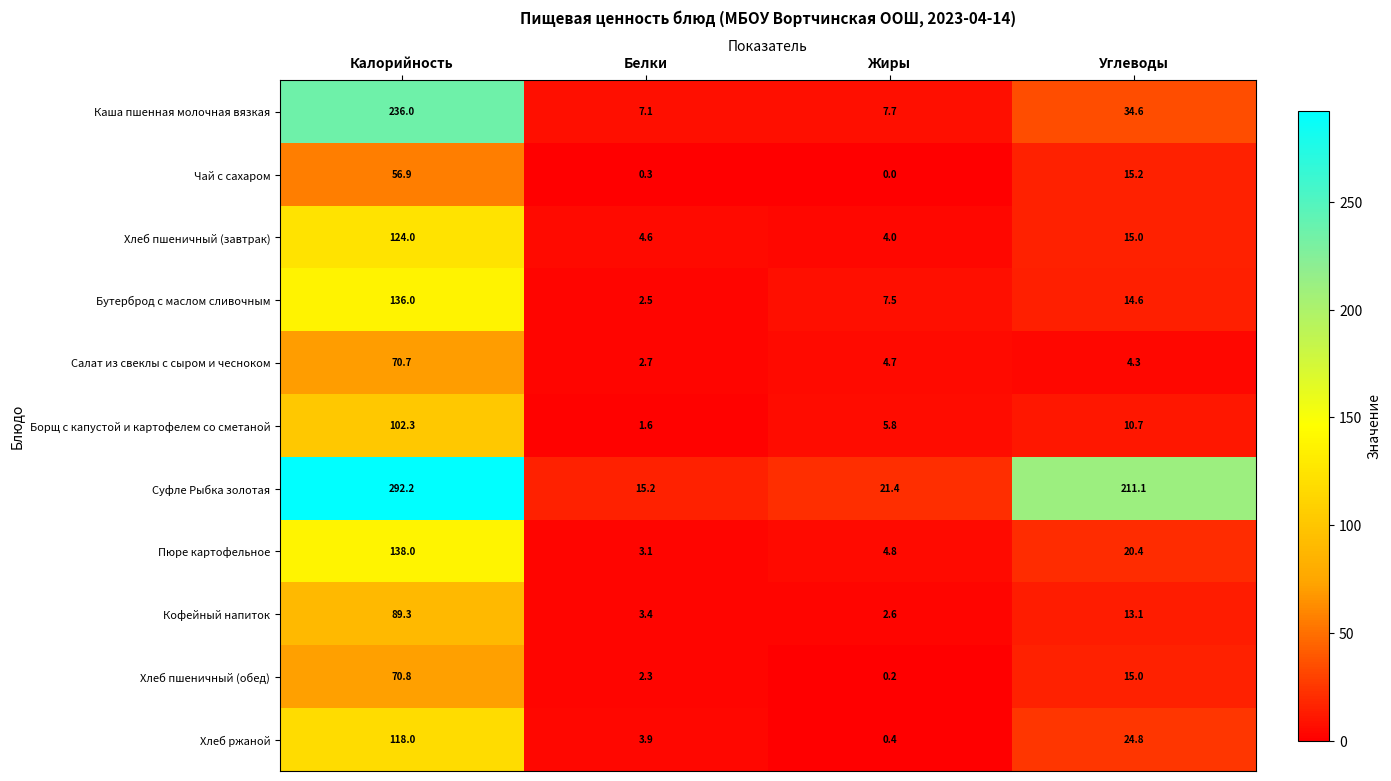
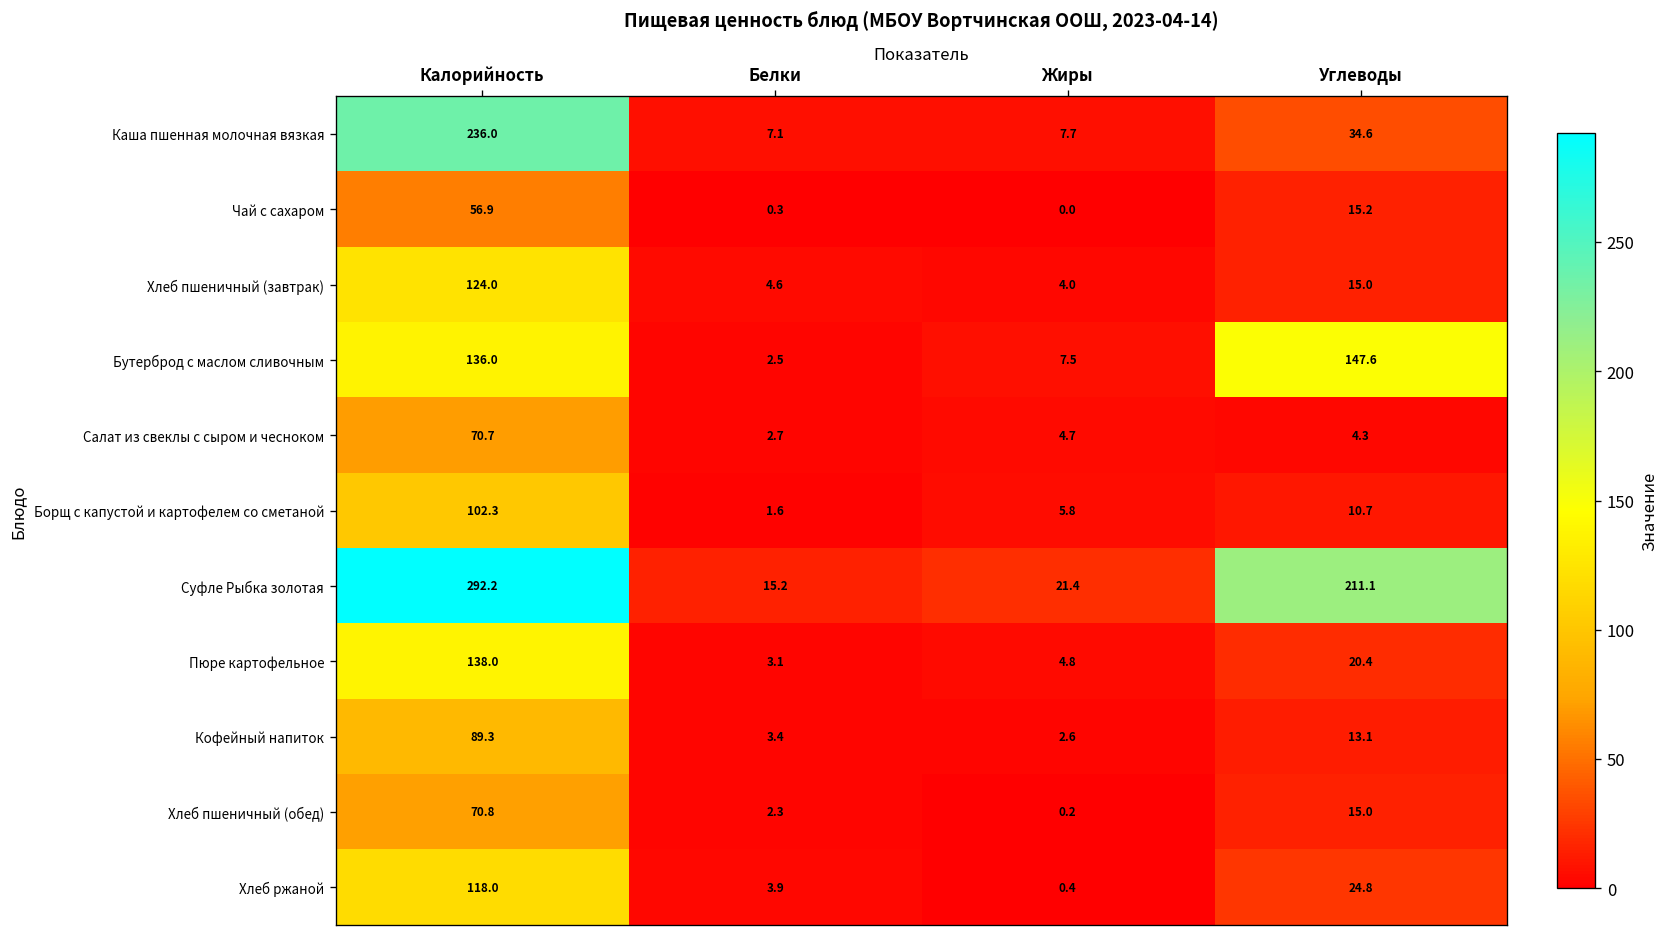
  {
    "Каша пшенная молочная вязкая": {
      "Калорийность": 236.0,
      "Белки": 7.1,
      "Жиры": 7.7,
      "Углеводы": 34.6
    },
    "Чай с сахаром": {
      "Калорийность": 56.9,
      "Белки": 0.3,
      "Жиры": 0.0,
      "Углеводы": 15.2
    },
    "Хлеб пшеничный (завтрак)": {
      "Калорийность": 124.0,
      "Белки": 4.6,
      "Жиры": 4.0,
      "Углеводы": 15.0
    },
    "Бутерброд с маслом сливочным": {
      "Калорийность": 136.0,
      "Белки": 2.5,
      "Жиры": 7.5,
-     "Углеводы": 14.6
+     "Углеводы": 147.6
    },
    "Салат из свеклы с сыром и чесноком": {
      "Калорийность": 70.7,
      "Белки": 2.7,
      "Жиры": 4.7,
      "Углеводы": 4.3
    },
    "Борщ с капустой и картофелем со сметаной": {
      "Калорийность": 102.3,
      "Белки": 1.6,
      "Жиры": 5.8,
      "Углеводы": 10.7
    },
    "Суфле Рыбка золотая": {
      "Калорийность": 292.2,
      "Белки": 15.2,
      "Жиры": 21.4,
      "Углеводы": 211.1
    },
    "Пюре картофельное": {
      "Калорийность": 138.0,
      "Белки": 3.1,
      "Жиры": 4.8,
      "Углеводы": 20.4
    },
    "Кофейный напиток": {
      "Калорийность": 89.3,
      "Белки": 3.4,
      "Жиры": 2.6,
      "Углеводы": 13.1
    },
    "Хлеб пшеничный (обед)": {
      "Калорийность": 70.8,
      "Белки": 2.3,
      "Жиры": 0.2,
      "Углеводы": 15.0
    },
    "Хлеб ржаной": {
      "Калорийность": 118.0,
      "Белки": 3.9,
      "Жиры": 0.4,
      "Углеводы": 24.8
    }
  }
